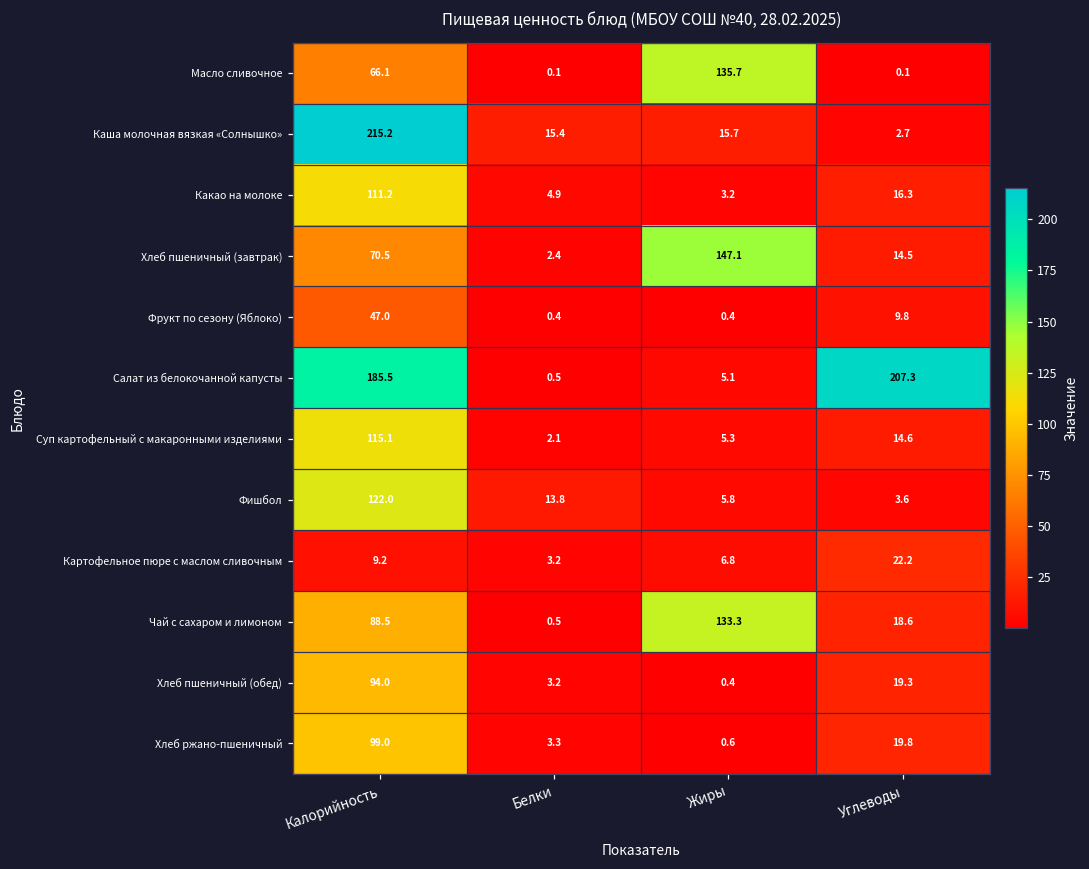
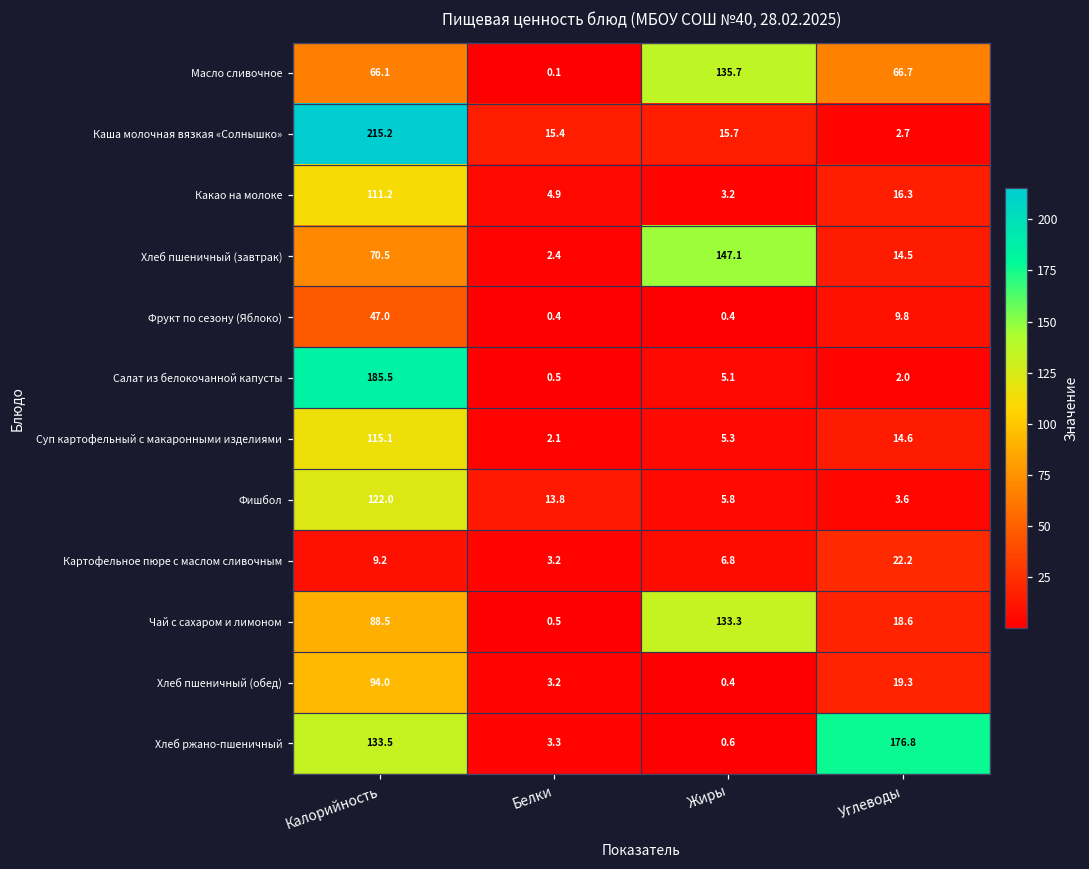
  {
    "Масло сливочное": {
      "Калорийность": 66.1,
      "Белки": 0.1,
      "Жиры": 135.7,
-     "Углеводы": 0.1
+     "Углеводы": 66.7
    },
    "Каша молочная вязкая «Солнышко»": {
      "Калорийность": 215.2,
      "Белки": 15.4,
      "Жиры": 15.7,
      "Углеводы": 2.7
    },
    "Какао на молоке": {
      "Калорийность": 111.2,
      "Белки": 4.9,
      "Жиры": 3.2,
      "Углеводы": 16.3
    },
    "Хлеб пшеничный (завтрак)": {
      "Калорийность": 70.5,
      "Белки": 2.4,
      "Жиры": 147.1,
      "Углеводы": 14.5
    },
    "Фрукт по сезону (Яблоко)": {
      "Калорийность": 47.0,
      "Белки": 0.4,
      "Жиры": 0.4,
      "Углеводы": 9.8
    },
    "Салат из белокочанной капусты": {
      "Калорийность": 185.5,
      "Белки": 0.5,
      "Жиры": 5.1,
-     "Углеводы": 207.3
+     "Углеводы": 2.0
    },
    "Суп картофельный с макаронными изделиями": {
      "Калорийность": 115.1,
      "Белки": 2.1,
      "Жиры": 5.3,
      "Углеводы": 14.6
    },
    "Фишбол": {
      "Калорийность": 122.0,
      "Белки": 13.8,
      "Жиры": 5.8,
      "Углеводы": 3.6
    },
    "Картофельное пюре с маслом сливочным": {
      "Калорийность": 9.2,
      "Белки": 3.2,
      "Жиры": 6.8,
      "Углеводы": 22.2
    },
    "Чай с сахаром и лимоном": {
      "Калорийность": 88.5,
      "Белки": 0.5,
      "Жиры": 133.3,
      "Углеводы": 18.6
    },
    "Хлеб пшеничный (обед)": {
      "Калорийность": 94.0,
      "Белки": 3.2,
      "Жиры": 0.4,
      "Углеводы": 19.3
    },
    "Хлеб ржано-пшеничный": {
-     "Калорийность": 99.0,
+     "Калорийность": 133.5,
      "Белки": 3.3,
      "Жиры": 0.6,
-     "Углеводы": 19.8
+     "Углеводы": 176.8
    }
  }
